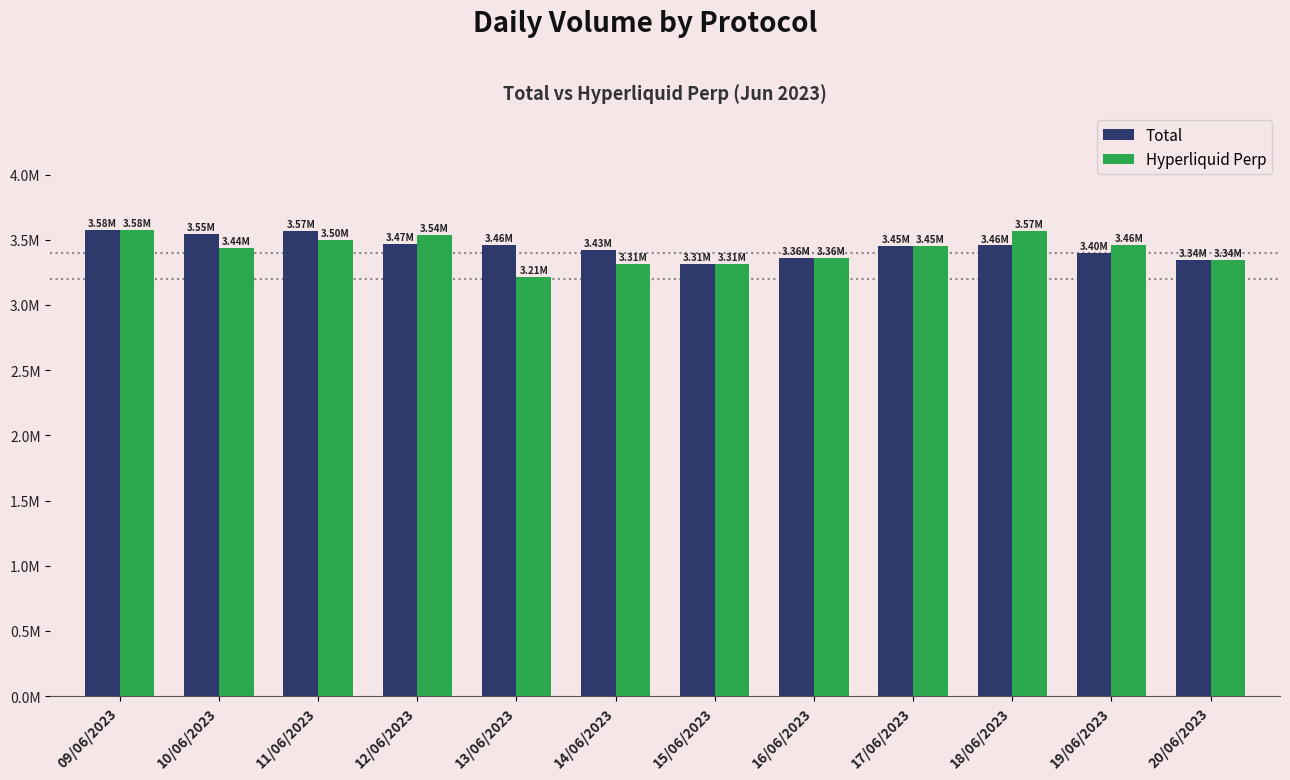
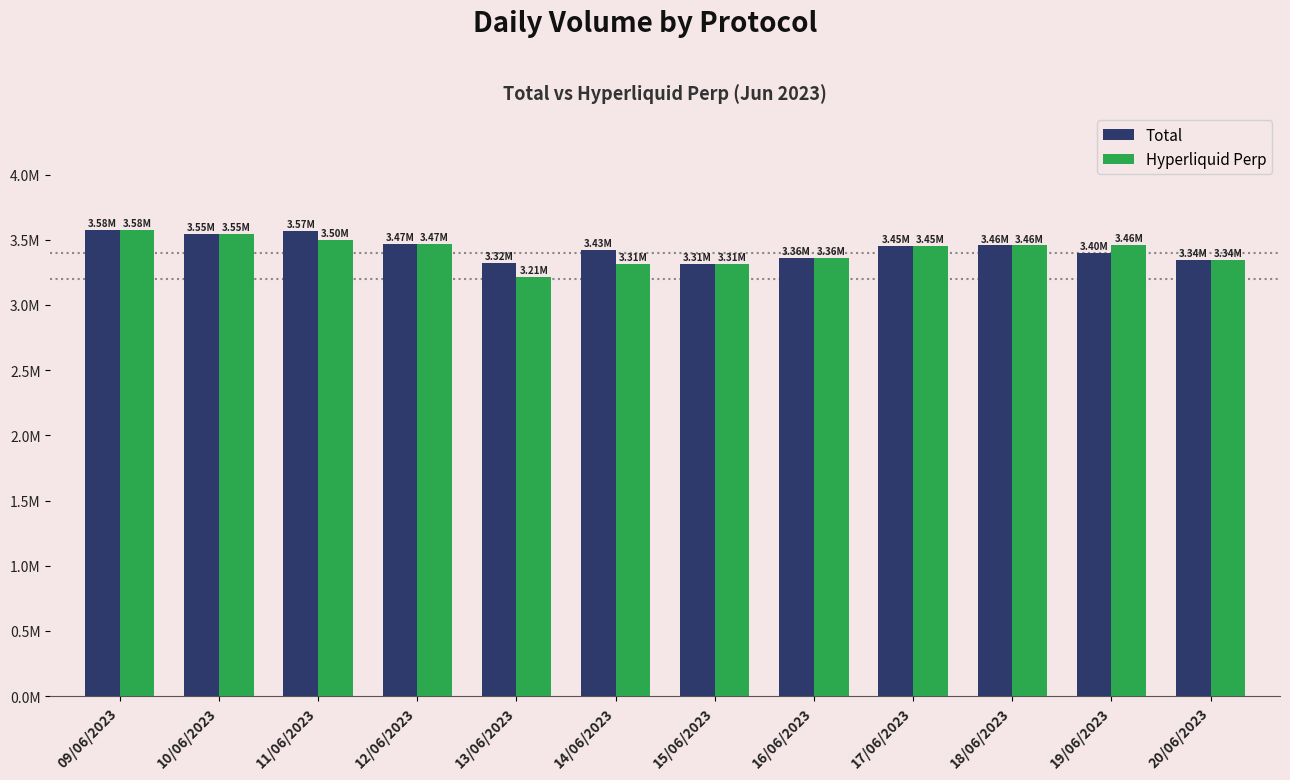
  {
    "Total": {
      "09/06/2023": "3.58M",
      "10/06/2023": "3.55M",
      "11/06/2023": "3.57M",
      "12/06/2023": "3.47M",
-     "13/06/2023": "3.46M",
+     "13/06/2023": "3.32M",
      "14/06/2023": "3.43M",
      "15/06/2023": "3.31M",
      "16/06/2023": "3.36M",
      "17/06/2023": "3.45M",
      "18/06/2023": "3.46M",
      "19/06/2023": "3.40M",
      "20/06/2023": "3.34M"
    },
    "Hyperliquid Perp": {
      "09/06/2023": "3.58M",
-     "10/06/2023": "3.44M",
+     "10/06/2023": "3.55M",
      "11/06/2023": "3.50M",
-     "12/06/2023": "3.54M",
+     "12/06/2023": "3.47M",
      "13/06/2023": "3.21M",
      "14/06/2023": "3.31M",
      "15/06/2023": "3.31M",
      "16/06/2023": "3.36M",
      "17/06/2023": "3.45M",
-     "18/06/2023": "3.57M",
+     "18/06/2023": "3.46M",
      "19/06/2023": "3.46M",
      "20/06/2023": "3.34M"
    }
  }
